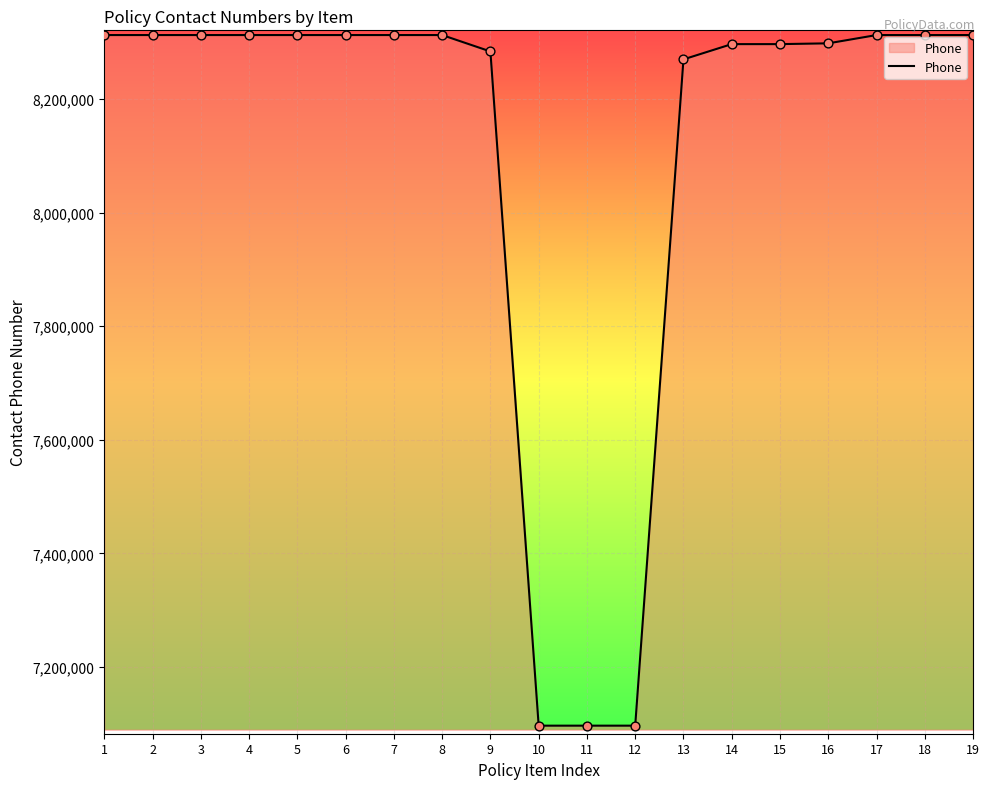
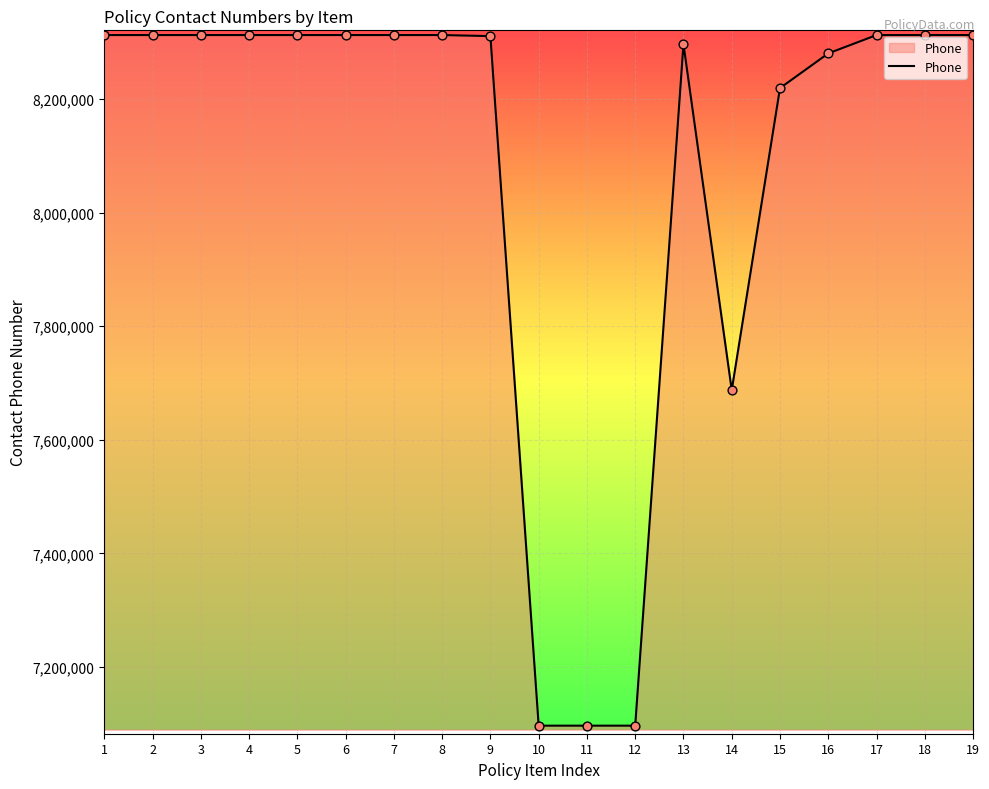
  {
    "1": "8,310,000",
    "2": "8,310,000",
    "3": "8,310,000",
    "4": "8,310,000",
    "5": "8,310,000",
    "6": "8,310,000",
    "7": "8,310,000",
    "8": "8,310,000",
-   "9": "8,280,000",
+   "9": "8,310,000",
    "10": "7,100,000",
    "11": "7,100,000",
    "12": "7,100,000",
-   "13": "8,270,000",
-   "14": "8,300,000",
-   "15": "8,300,000",
-   "16": "8,300,000",
+   "13": "8,300,000",
+   "14": "7,690,000",
+   "15": "8,220,000",
+   "16": "8,280,000",
    "17": "8,310,000",
    "18": "8,310,000",
    "19": "8,310,000"
  }
